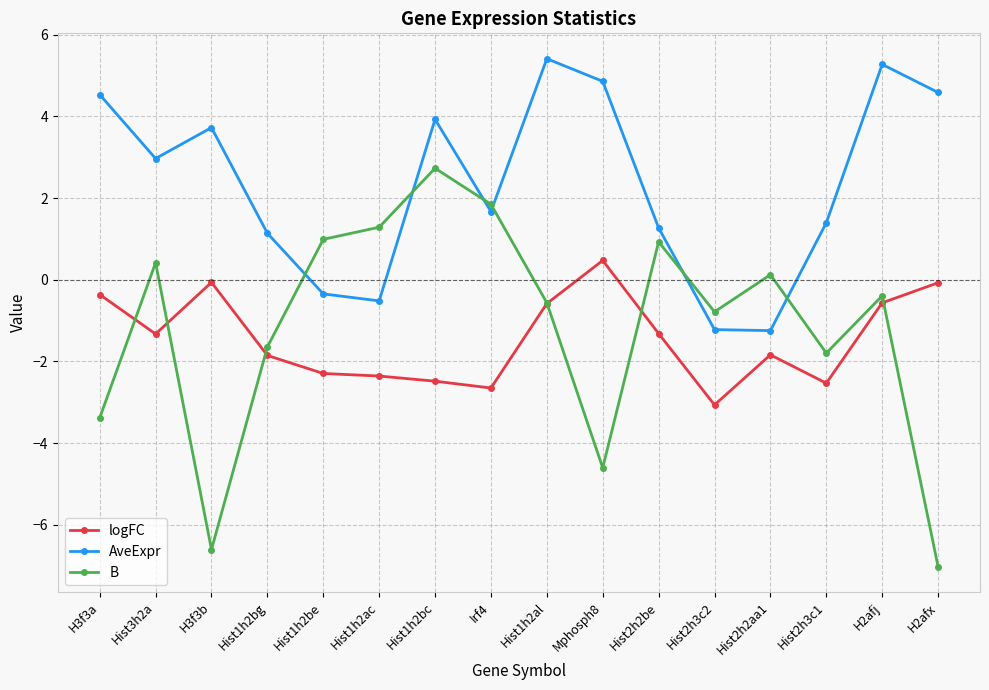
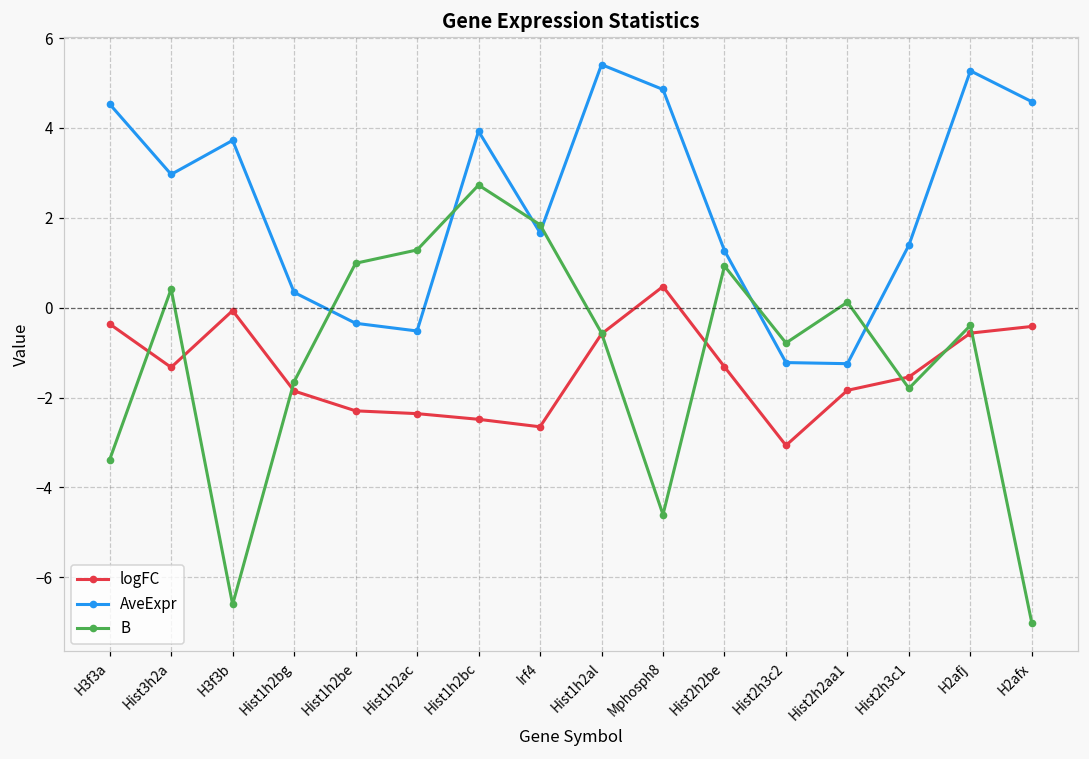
  {
    "logFC": {
      "H3f3a": -0.4,
      "Hist3h2a": -1.3,
      "H3f3b": -0.1,
      "Hist1h2bg": -1.9,
      "Hist1h2be": -2.3,
      "Hist1h2ac": -2.4,
      "Hist1h2bc": -2.5,
      "Irf4": -2.7,
      "Mphosph8": 0.5,
      "Hist2h2be": -1.3,
      "Hist2h3c2": -3.1,
      "Hist2h2aa1": -1.8,
-     "Hist2h3c1": -2.5,
+     "Hist2h3c1": -1.5,
      "H2afj": -0.6,
-     "H2afx": -0.1
+     "H2afx": -0.4
    },
    "AveExpr": {
      "H3f3a": 4.5,
      "Hist3h2a": 3.0,
      "H3f3b": 3.7,
-     "Hist1h2bg": 1.1,
+     "Hist1h2bg": 0.3,
      "Hist1h2be": -0.3,
      "Hist1h2ac": -0.5,
      "Hist1h2bc": 3.9,
      "Irf4": 1.7,
      "Hist1h2al": 5.4,
      "Mphosph8": 4.9,
      "Hist2h2be": 1.3,
      "Hist2h3c2": -1.2,
      "Hist2h2aa1": -1.2,
      "Hist2h3c1": 1.4,
      "H2afj": 5.3,
      "H2afx": 4.6
    },
    "B": {
      "H3f3a": -3.4,
      "Hist3h2a": 0.4,
      "H3f3b": -6.6,
      "Hist1h2bg": -1.6,
      "Hist1h2be": 1.0,
      "Hist1h2ac": 1.3,
      "Hist1h2bc": 2.7,
      "Irf4": 1.8,
      "Mphosph8": -4.6,
      "Hist2h2be": 0.9,
      "Hist2h3c2": -0.8,
      "Hist2h2aa1": 0.1,
      "Hist2h3c1": -1.8,
      "H2afj": -0.4,
      "H2afx": -7.0
    }
  }
